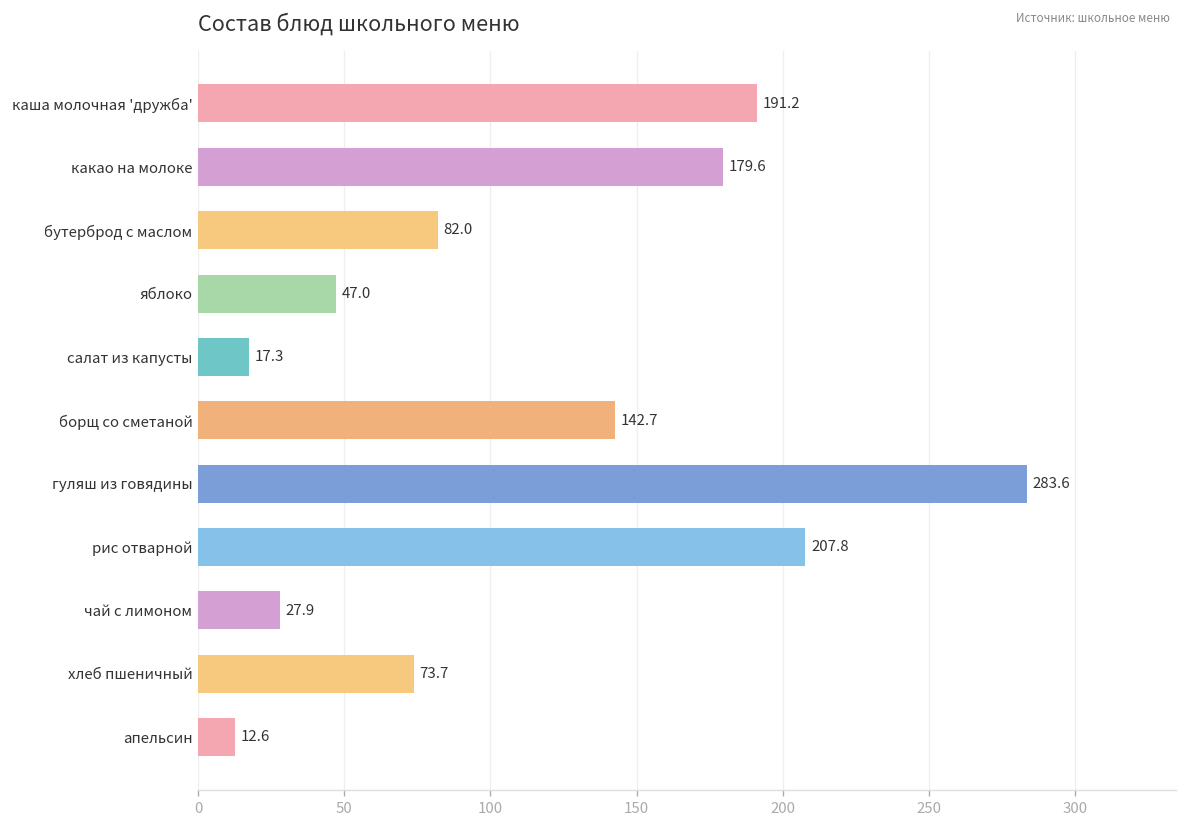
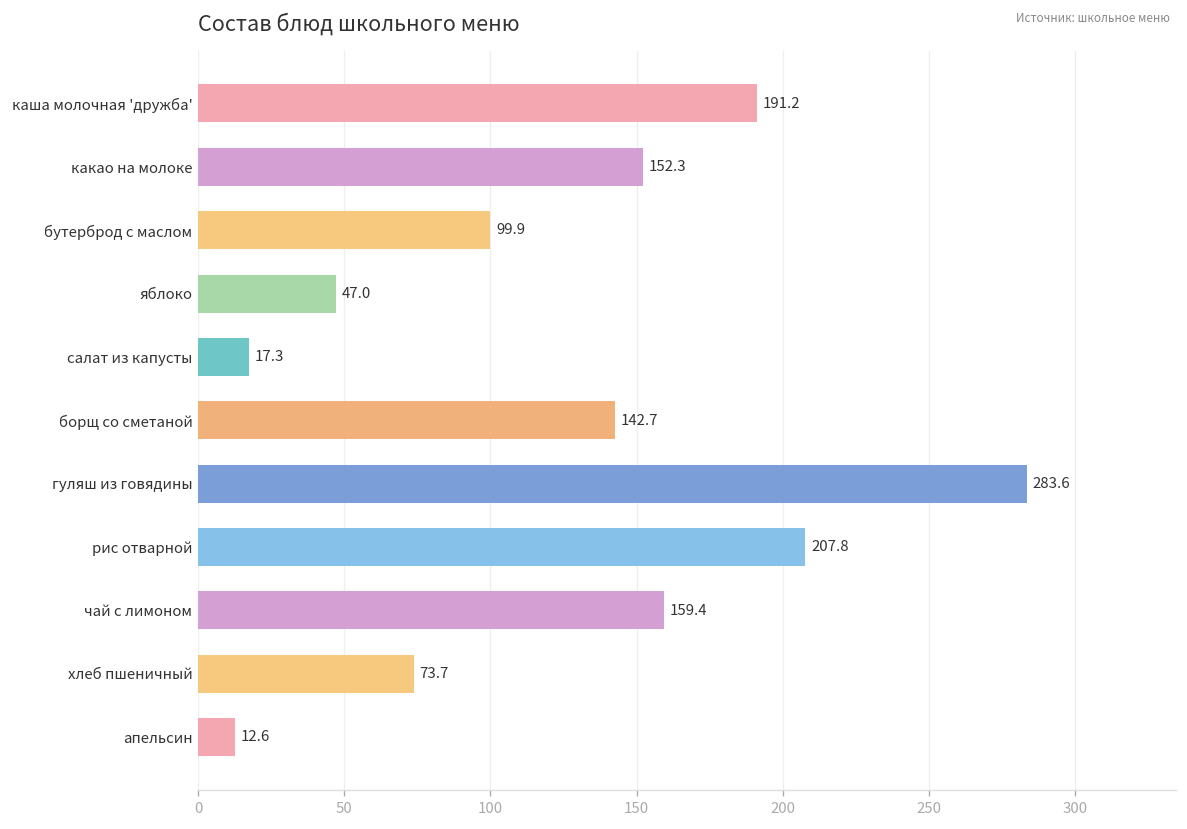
  {
    "каша молочная 'дружба'": 191.2,
-   "какао на молоке": 179.6,
-   "бутерброд с маслом": 82.0,
+   "какао на молоке": 152.3,
+   "бутерброд с маслом": 99.9,
    "яблоко": 47.0,
    "салат из капусты": 17.3,
    "борщ со сметаной": 142.7,
    "гуляш из говядины": 283.6,
    "рис отварной": 207.8,
-   "чай с лимоном": 27.9,
+   "чай с лимоном": 159.4,
    "хлеб пшеничный": 73.7,
    "апельсин": 12.6
  }
